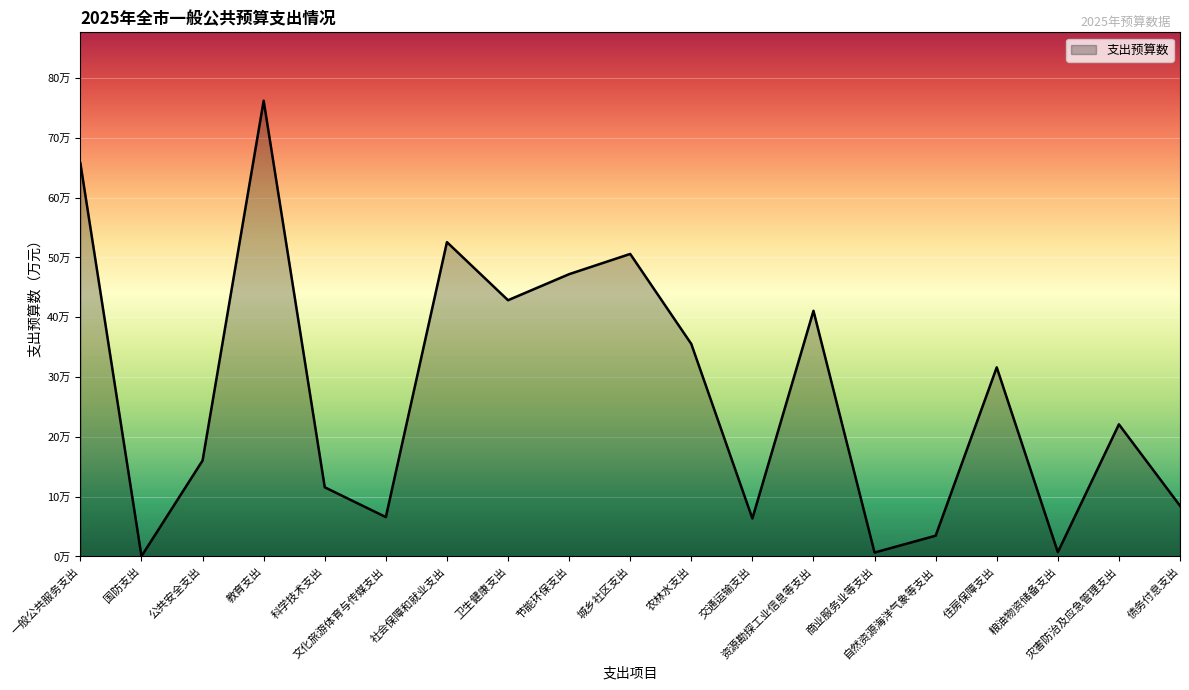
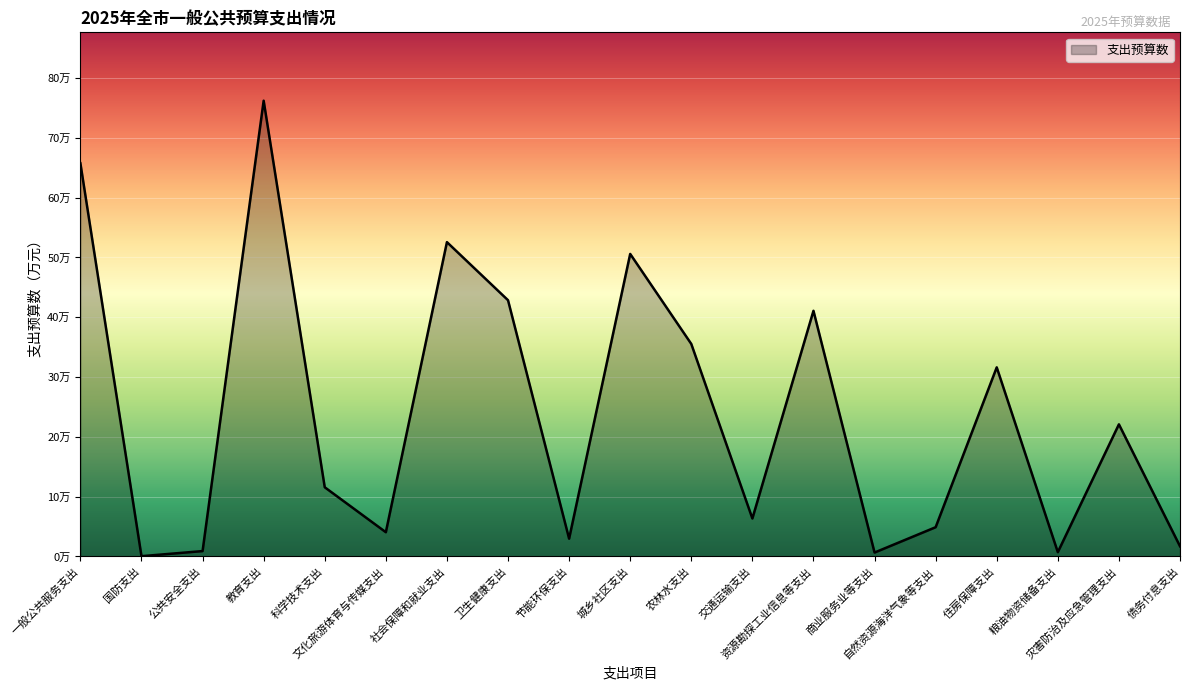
  {
    "一般公共服务支出": "66万",
    "国防支出": "0万",
-   "公共安全支出": "16万",
+   "公共安全支出": "1万",
    "教育支出": "76万",
    "科学技术支出": "12万",
-   "文化旅游体育与传媒支出": "7万",
+   "文化旅游体育与传媒支出": "4万",
    "社会保障和就业支出": "53万",
    "卫生健康支出": "43万",
-   "节能环保支出": "47万",
+   "节能环保支出": "3万",
    "城乡社区支出": "51万",
    "农林水支出": "36万",
    "交通运输支出": "6万",
    "资源勘探工业信息等支出": "41万",
    "商业服务业等支出": "1万",
-   "自然资源海洋气象等支出": "3万",
+   "自然资源海洋气象等支出": "5万",
    "住房保障支出": "32万",
    "粮油物资储备支出": "1万",
    "灾害防治及应急管理支出": "22万",
-   "债务付息支出": "8万"
+   "债务付息支出": "2万"
  }
